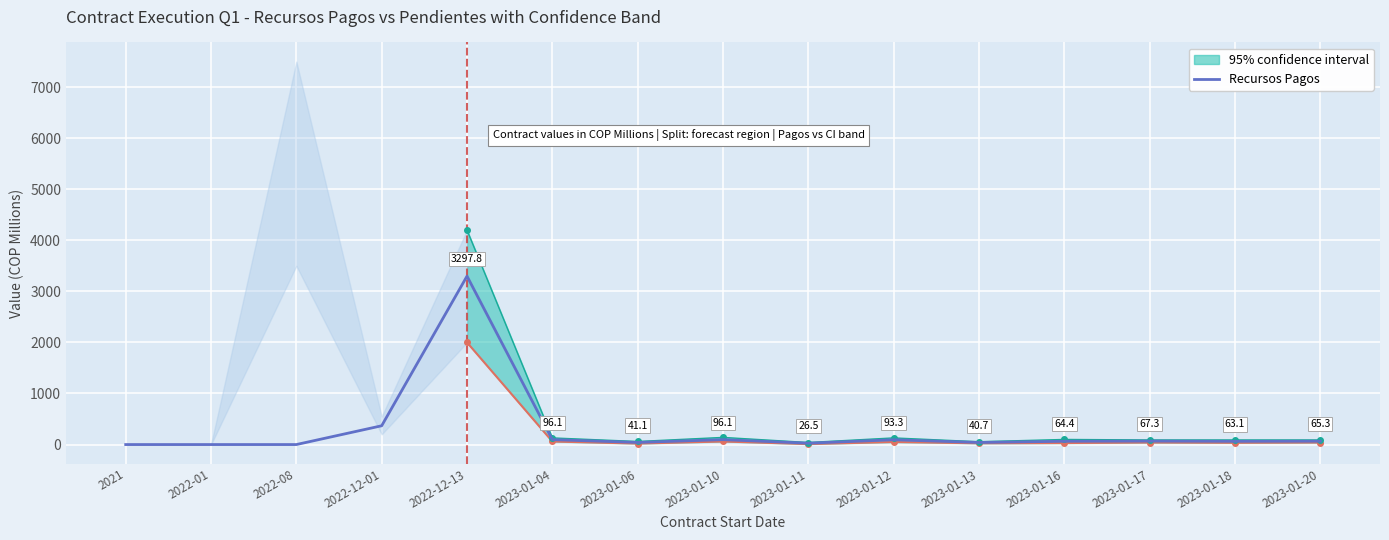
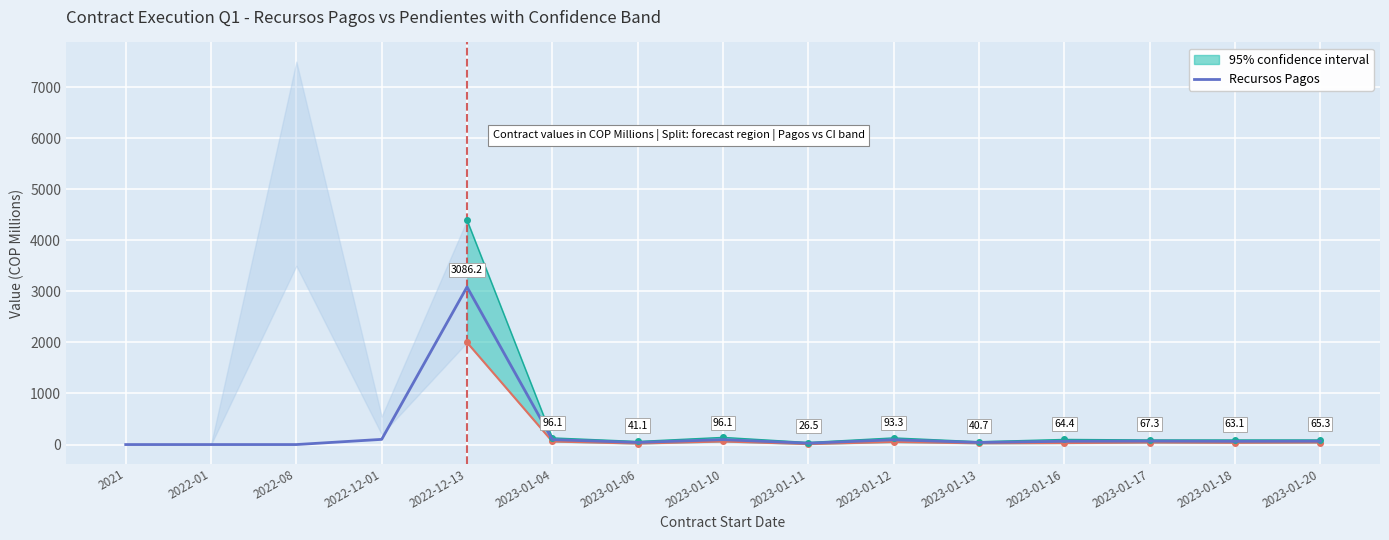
  {
    "95% confidence interval": {
-     "2022-12-13": 4200
+     "2022-12-13": 4400
    },
    "Recursos Pagos": {
-     "2022-12-01": 400,
-     "2022-12-13": 3297.8
+     "2022-12-01": 100,
+     "2022-12-13": 3086.2
    }
  }
